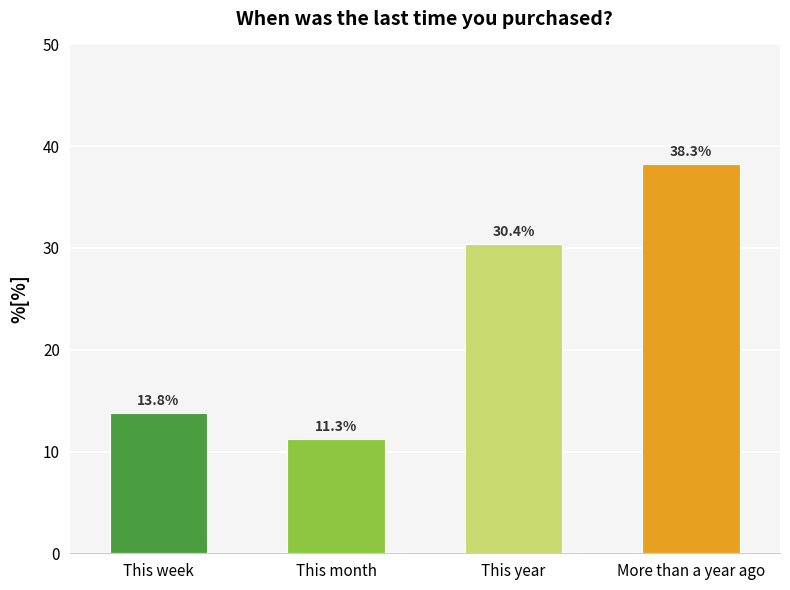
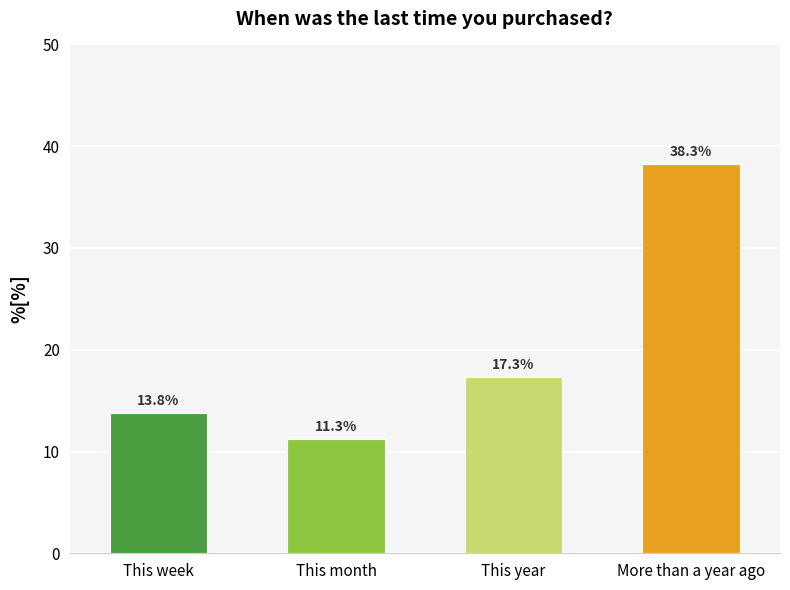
  {
    "This week": "13.8%",
    "This month": "11.3%",
-   "This year": "30.4%",
+   "This year": "17.3%",
    "More than a year ago": "38.3%"
  }
